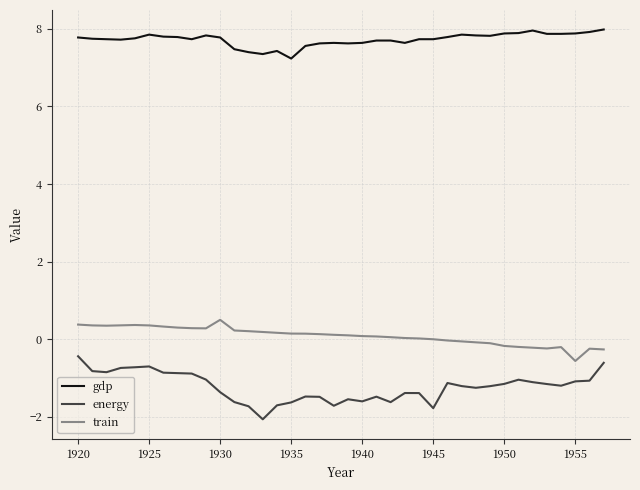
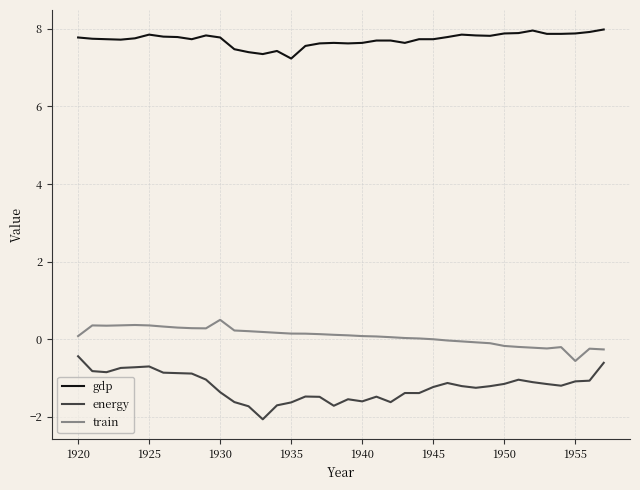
  {
    "gdp": {
      "1920": 7.8,
      "1925": 7.8,
      "1930": 7.8,
      "1935": 7.2,
      "1940": 7.6,
      "1945": 7.7,
      "1950": 7.9,
      "1955": 7.9
    },
    "energy": {
      "1920": -0.4,
      "1925": -0.7,
      "1930": -1.4,
      "1935": -1.6,
      "1940": -1.6,
-     "1945": -1.8,
+     "1945": -1.2,
      "1950": -1.2,
      "1955": -1.1
    },
    "train": {
-     "1920": 0.4,
+     "1920": 0.1,
      "1925": 0.4,
      "1930": 0.5,
      "1935": 0.1,
      "1940": 0.1,
      "1945": 0.0,
      "1950": -0.2,
      "1955": -0.6
    }
  }
